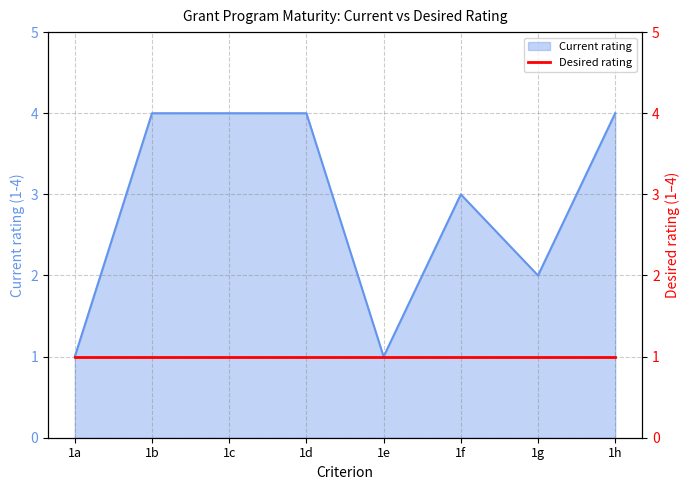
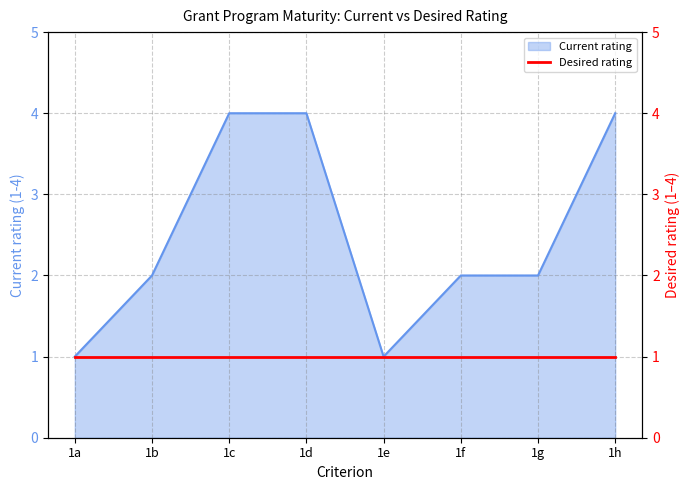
  {
    "Current rating": {
      "1a": 1,
-     "1b": 4,
+     "1b": 2,
      "1c": 4,
      "1d": 4,
      "1e": 1,
-     "1f": 3,
+     "1f": 2,
      "1g": 2,
      "1h": 4
    },
    "Desired rating": {
      "1a": 1.0,
      "1b": 1.0,
      "1c": 1.0,
      "1d": 1.0,
      "1e": 1.0,
      "1f": 1.0,
      "1g": 1.0,
      "1h": 1.0
    }
  }
